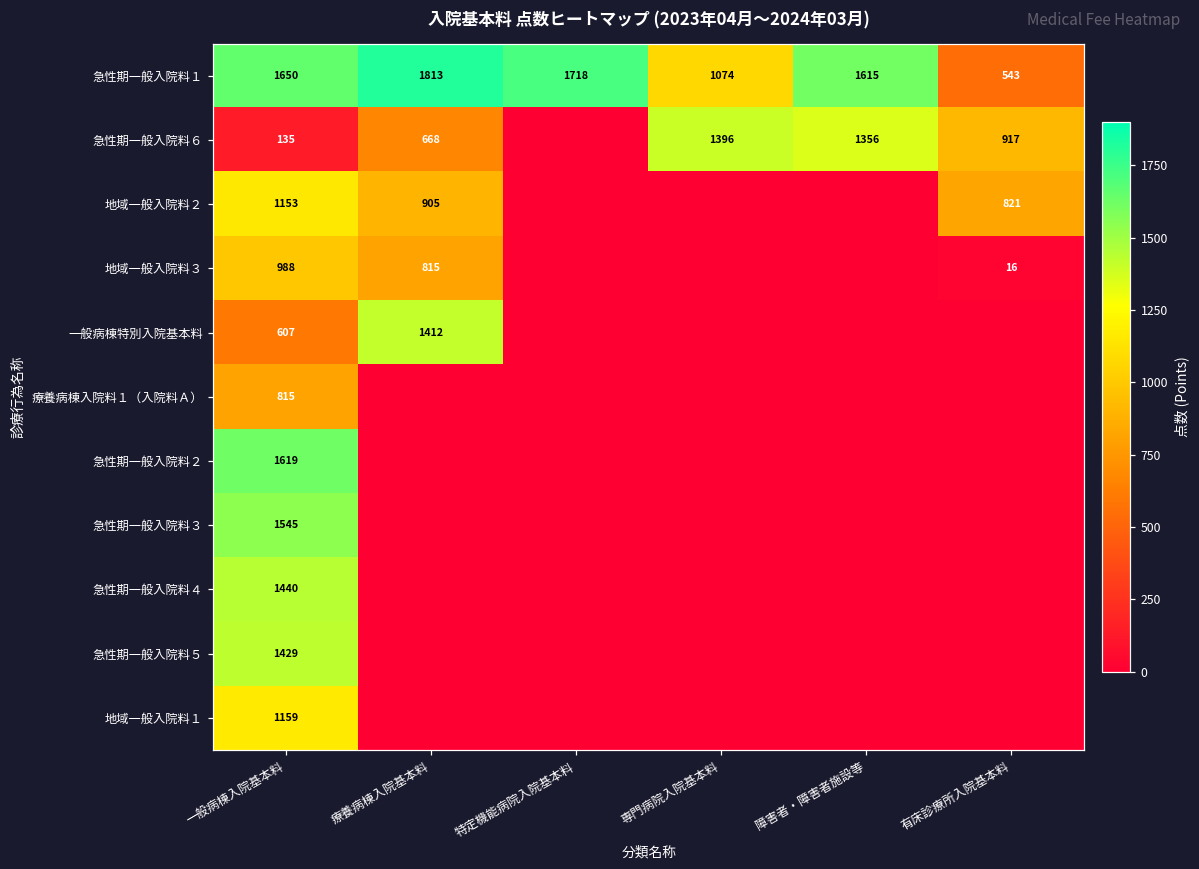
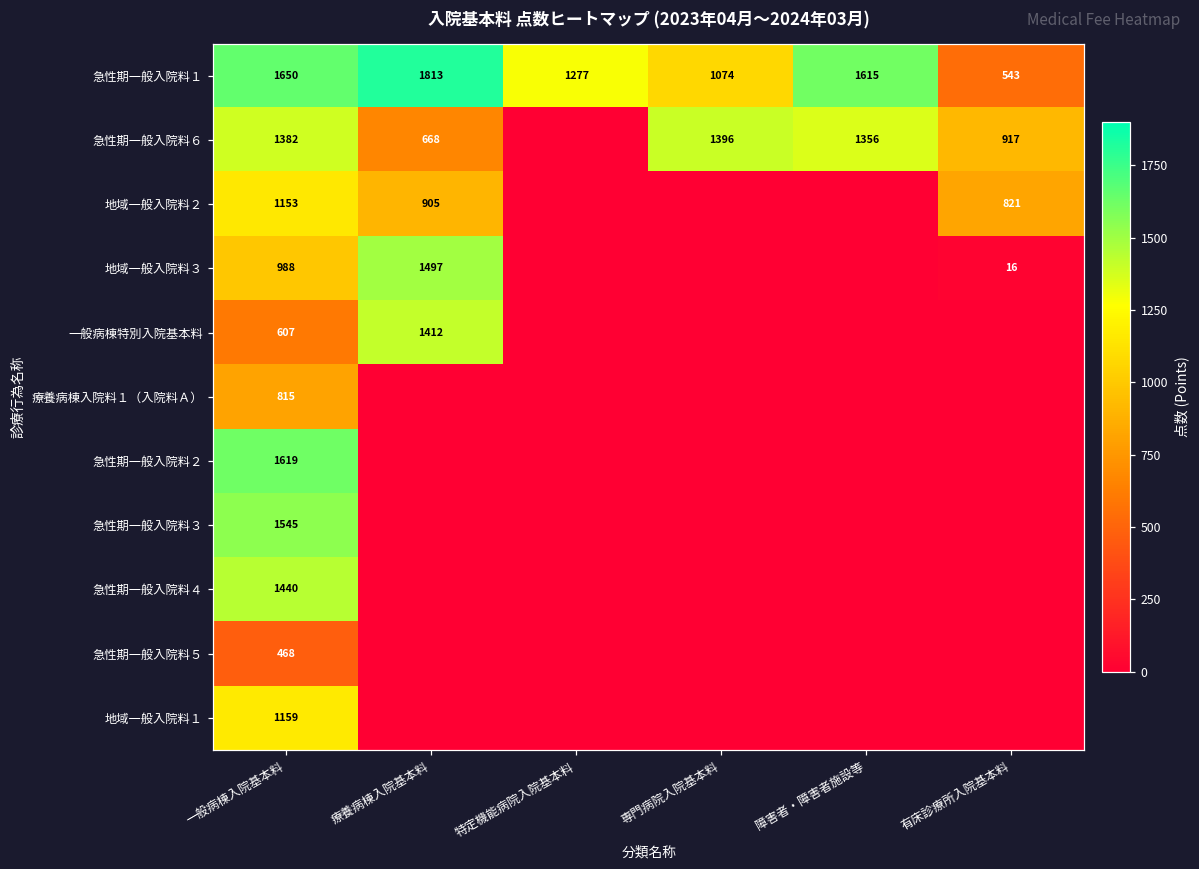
  {
    "急性期一般入院料１": {
      "一般病棟入院基本料": 1650,
      "療養病棟入院基本料": 1813,
-     "特定機能病院入院基本料": 1718,
+     "特定機能病院入院基本料": 1277,
      "専門病院入院基本料": 1074,
      "障害者・障害者施設等": 1615,
      "有床診療所入院基本料": 543
    },
    "急性期一般入院料６": {
-     "一般病棟入院基本料": 135,
+     "一般病棟入院基本料": 1382,
      "療養病棟入院基本料": 668,
      "専門病院入院基本料": 1396,
      "障害者・障害者施設等": 1356,
      "有床診療所入院基本料": 917
    },
    "地域一般入院料２": {
      "一般病棟入院基本料": 1153,
      "療養病棟入院基本料": 905,
      "有床診療所入院基本料": 821
    },
    "地域一般入院料３": {
      "一般病棟入院基本料": 988,
-     "療養病棟入院基本料": 815,
+     "療養病棟入院基本料": 1497,
      "有床診療所入院基本料": 16
    },
    "一般病棟特別入院基本料": {
      "一般病棟入院基本料": 607,
      "療養病棟入院基本料": 1412
    },
    "療養病棟入院料１（入院料Ａ）": {
      "一般病棟入院基本料": 815
    },
    "急性期一般入院料２": {
      "一般病棟入院基本料": 1619
    },
    "急性期一般入院料３": {
      "一般病棟入院基本料": 1545
    },
    "急性期一般入院料４": {
      "一般病棟入院基本料": 1440
    },
    "急性期一般入院料５": {
-     "一般病棟入院基本料": 1429
+     "一般病棟入院基本料": 468
    },
    "地域一般入院料１": {
      "一般病棟入院基本料": 1159
    }
  }
